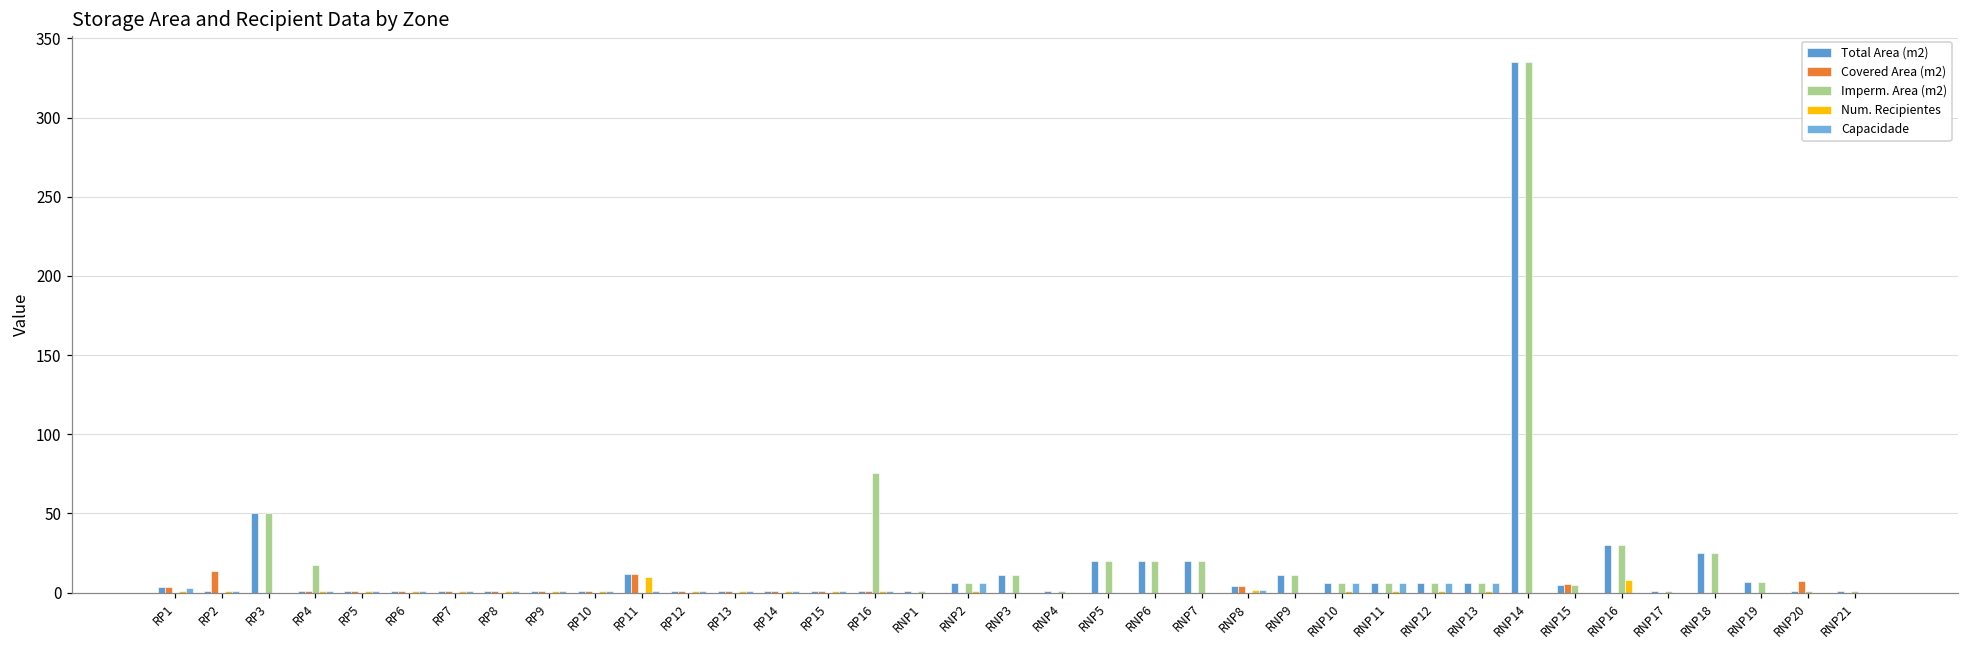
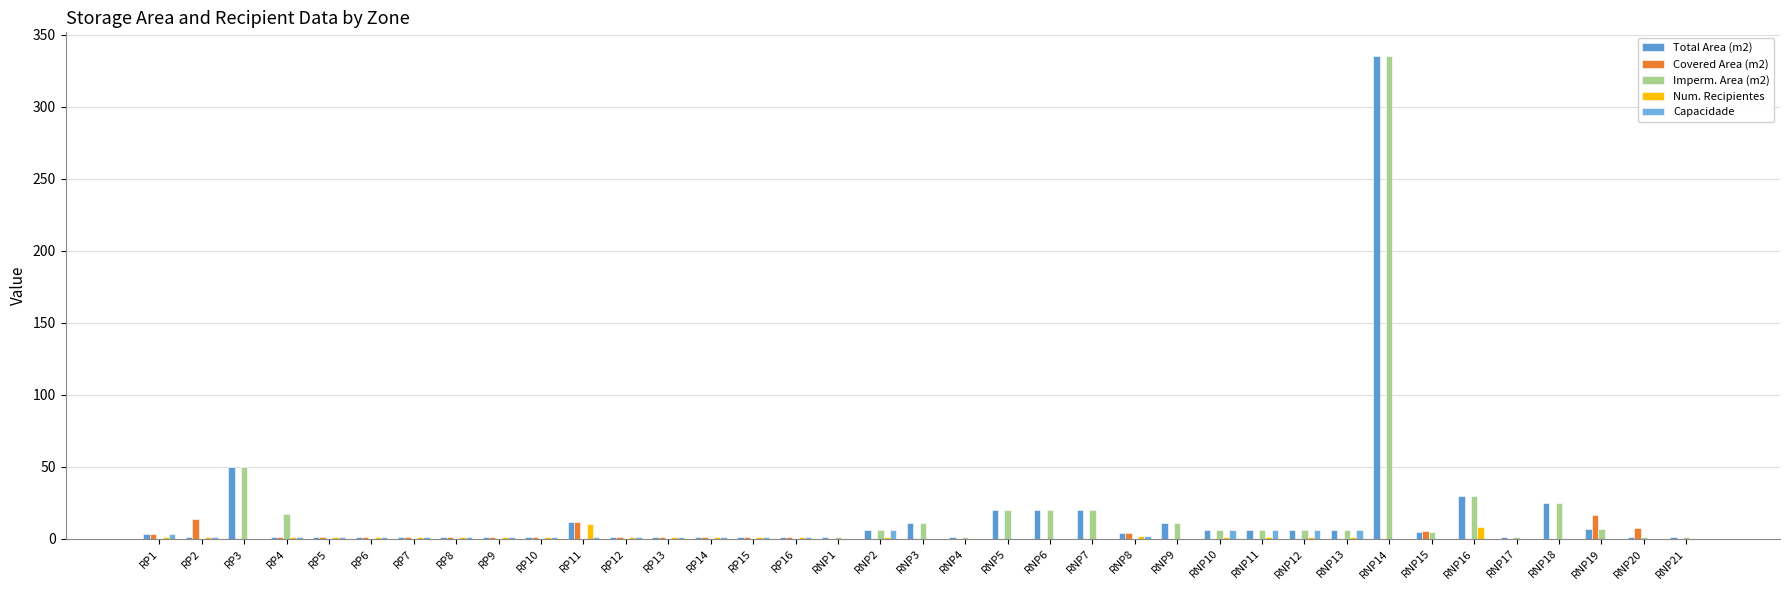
  {
    "Covered Area (m2)": {
      "RP1": 4,
      "RP2": 14,
      "RP3": 0,
      "RP11": 12,
      "RNP1": 0,
      "RNP2": 0,
      "RNP3": 0,
      "RNP4": 0,
      "RNP5": 0,
      "RNP6": 0,
      "RNP7": 0,
      "RNP8": 4,
      "RNP9": 0,
      "RNP10": 0,
      "RNP11": 0,
      "RNP12": 0,
      "RNP13": 0,
      "RNP14": 0,
      "RNP15": 6,
      "RNP16": 0,
      "RNP17": 0,
      "RNP18": 0,
-     "RNP19": 0,
+     "RNP19": 17,
      "RNP20": 7,
      "RNP21": 0
    },
    "Imperm. Area (m2)": {
      "RP1": 0,
      "RP2": 0,
      "RP3": 50,
      "RP4": 17,
      "RP5": 0,
      "RP6": 0,
      "RP7": 0,
      "RP8": 0,
      "RP9": 0,
      "RP10": 0,
      "RP11": 0,
      "RP12": 0,
      "RP13": 0,
      "RP14": 0,
      "RP15": 0,
-     "RP16": 76,
+     "RP16": 0,
      "RNP2": 6,
      "RNP3": 11,
      "RNP5": 20,
      "RNP6": 20,
      "RNP7": 20,
      "RNP8": 0,
      "RNP9": 11,
      "RNP10": 6,
      "RNP11": 6,
      "RNP12": 6,
      "RNP13": 6,
      "RNP14": 335,
      "RNP15": 5,
      "RNP16": 30,
      "RNP18": 25,
      "RNP19": 7
    },
    "Num. Recipientes": {
      "RP3": 0,
      "RP11": 10,
      "RNP1": 0,
      "RNP3": 0,
      "RNP4": 0,
      "RNP5": 0,
      "RNP6": 0,
      "RNP7": 0,
      "RNP8": 2,
      "RNP9": 0,
      "RNP14": 0,
      "RNP15": 0,
      "RNP16": 8,
      "RNP17": 0,
      "RNP18": 0,
      "RNP19": 0,
      "RNP20": 0,
      "RNP21": 0
    }
  }
